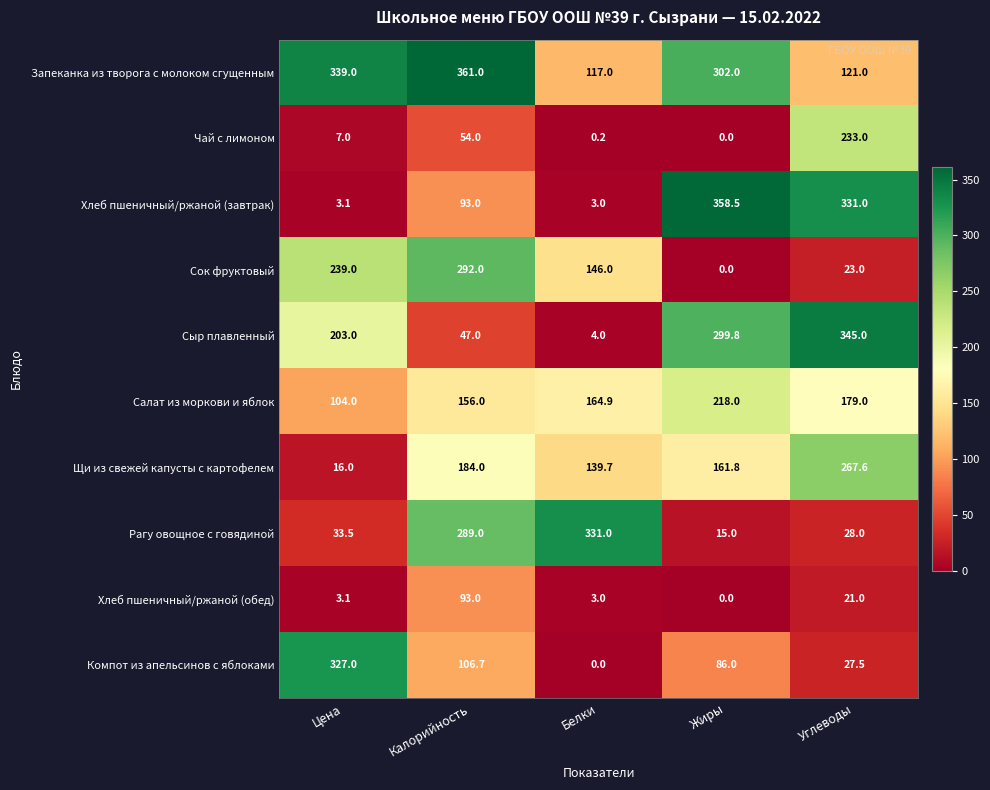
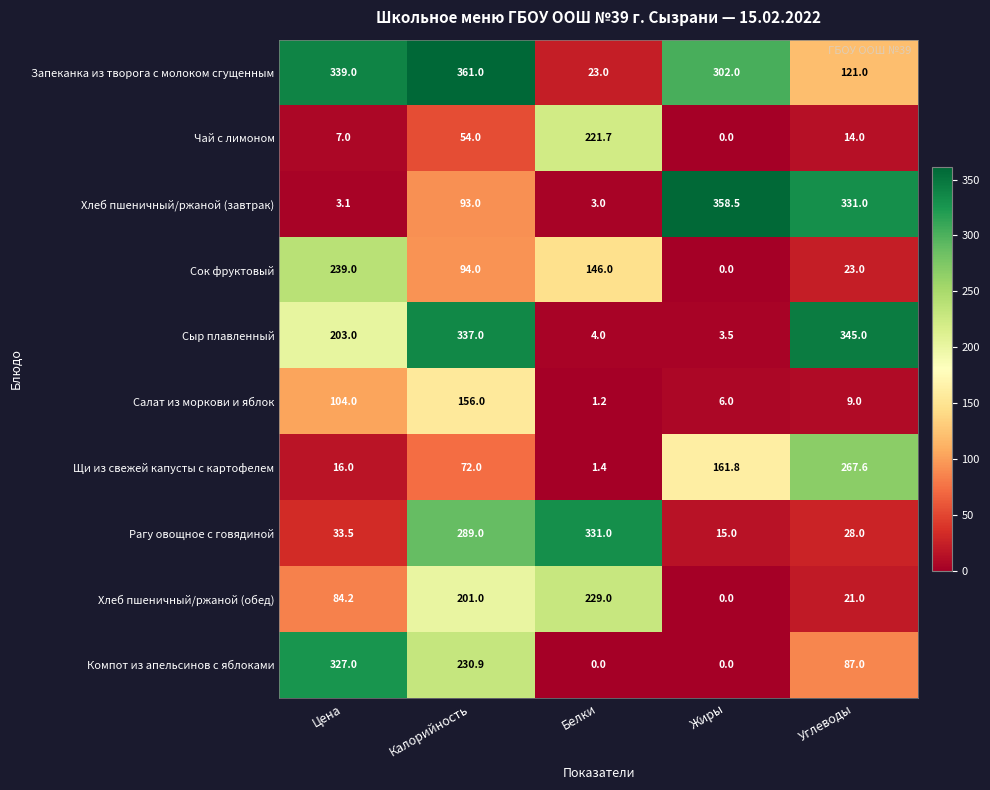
  {
    "Запеканка из творога с молоком сгущенным": {
      "Цена": 339.0,
      "Калорийность": 361.0,
-     "Белки": 117.0,
+     "Белки": 23.0,
      "Жиры": 302.0
    },
    "Чай с лимоном": {
      "Цена": 7.0,
      "Калорийность": 54.0,
-     "Белки": 0.2,
+     "Белки": 221.7,
      "Жиры": 0.0,
-     "Углеводы": 233.0
+     "Углеводы": 14.0
    },
    "Хлеб пшеничный/ржаной (завтрак)": {
      "Цена": 3.1,
      "Калорийность": 93.0,
      "Белки": 3.0,
      "Жиры": 358.5,
      "Углеводы": 331.0
    },
    "Сок фруктовый": {
      "Цена": 239.0,
-     "Калорийность": 292.0,
+     "Калорийность": 94.0,
      "Белки": 146.0,
      "Жиры": 0.0,
      "Углеводы": 23.0
    },
    "Сыр плавленный": {
      "Цена": 203.0,
-     "Калорийность": 47.0,
+     "Калорийность": 337.0,
      "Белки": 4.0,
-     "Жиры": 299.8,
+     "Жиры": 3.5,
      "Углеводы": 345.0
    },
    "Салат из моркови и яблок": {
      "Цена": 104.0,
      "Калорийность": 156.0,
-     "Белки": 164.9,
-     "Жиры": 218.0,
-     "Углеводы": 179.0
+     "Белки": 1.2,
+     "Жиры": 6.0,
+     "Углеводы": 9.0
    },
    "Щи из свежей капусты с картофелем": {
      "Цена": 16.0,
-     "Калорийность": 184.0,
-     "Белки": 139.7,
+     "Калорийность": 72.0,
+     "Белки": 1.4,
      "Жиры": 161.8,
      "Углеводы": 267.6
    },
    "Рагу овощное с говядиной": {
      "Цена": 33.5,
      "Калорийность": 289.0,
      "Белки": 331.0,
      "Жиры": 15.0,
      "Углеводы": 28.0
    },
    "Хлеб пшеничный/ржаной (обед)": {
-     "Цена": 3.1,
-     "Калорийность": 93.0,
-     "Белки": 3.0,
+     "Цена": 84.2,
+     "Калорийность": 201.0,
+     "Белки": 229.0,
      "Жиры": 0.0,
      "Углеводы": 21.0
    },
    "Компот из апельсинов с яблоками": {
      "Цена": 327.0,
-     "Калорийность": 106.7,
+     "Калорийность": 230.9,
      "Белки": 0.0,
-     "Жиры": 86.0,
-     "Углеводы": 27.5
+     "Жиры": 0.0,
+     "Углеводы": 87.0
    }
  }
